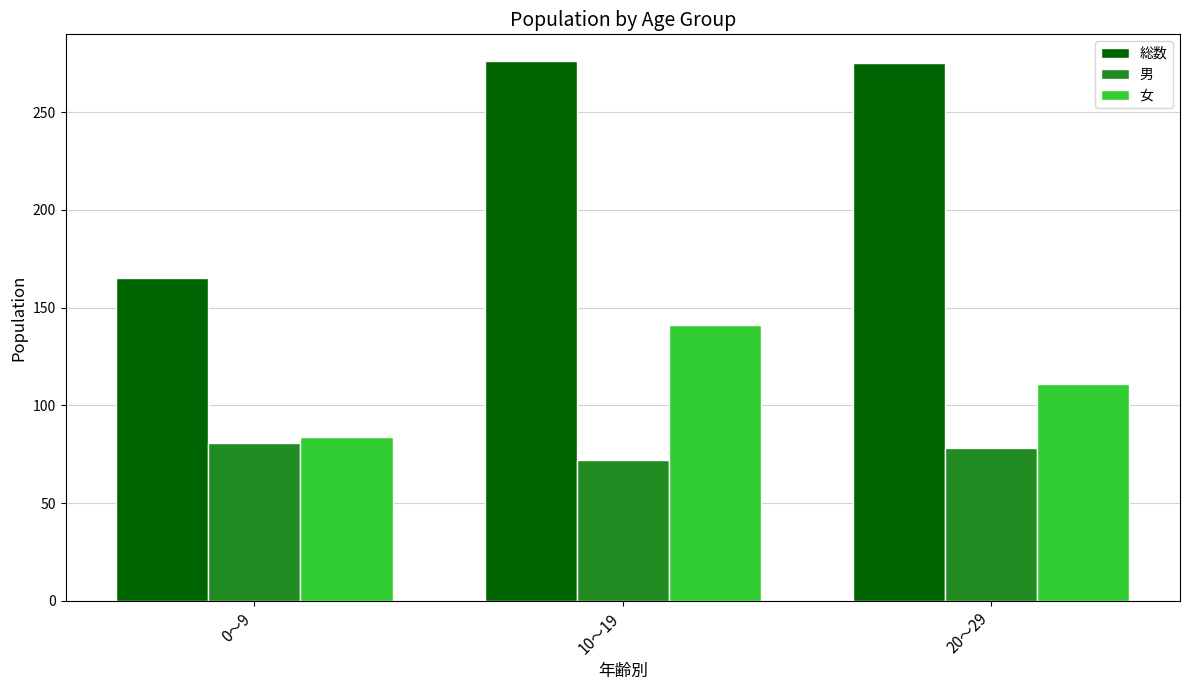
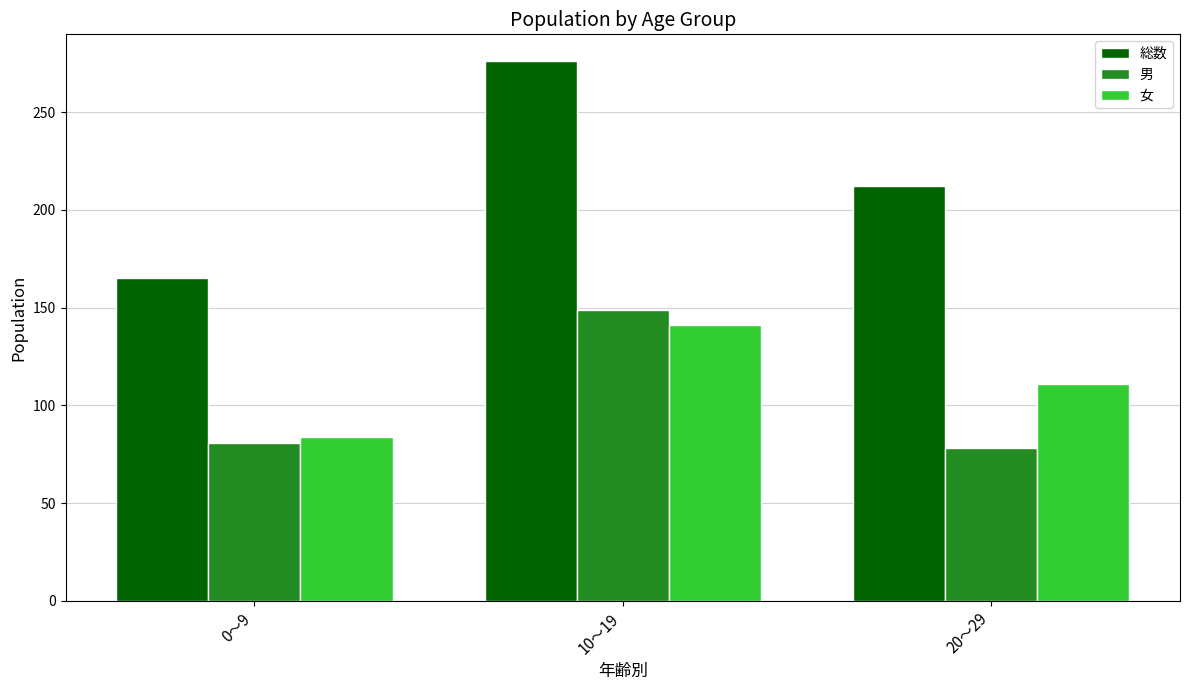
  {
    "総数": {
      "0～9": 165,
      "10～19": 276,
-     "20～29": 275
+     "20～29": 212
    },
    "男": {
      "0～9": 81,
-     "10～19": 72,
+     "10～19": 149,
      "20～29": 78
    },
    "女": {
      "0～9": 84,
      "10～19": 141,
      "20～29": 111
    }
  }
